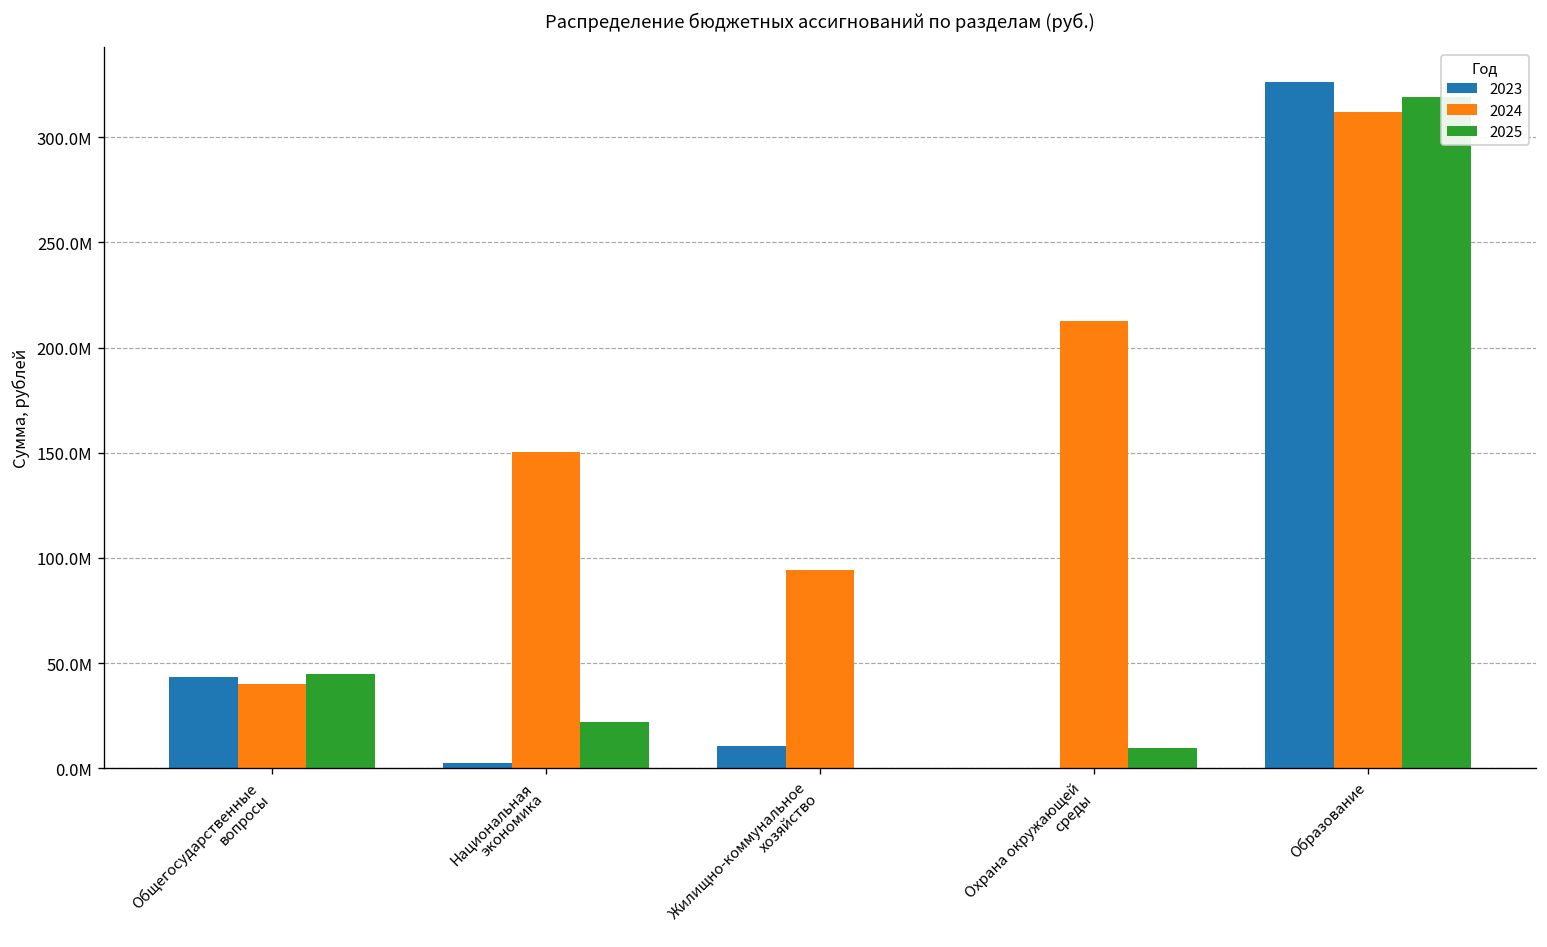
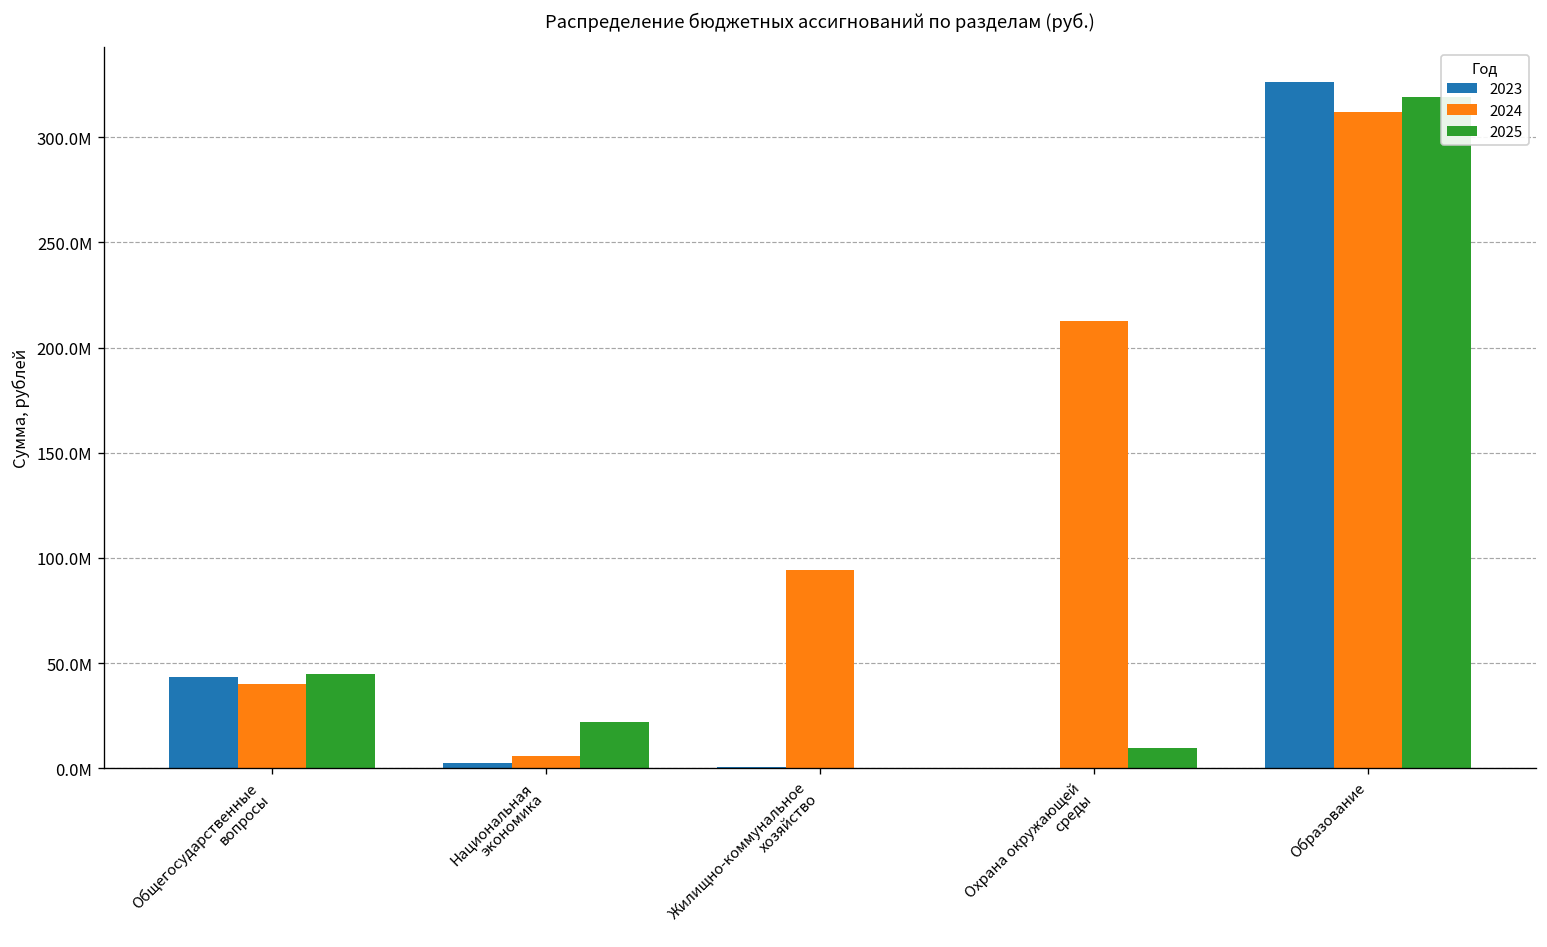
  {
    "2023": {
      "Общегосударственные вопросы": 43000000,
      "Национальная экономика": 2000000,
-     "Жилищно-коммунальное хозяйство": 10000000,
+     "Жилищно-коммунальное хозяйство": 1000000,
      "Образование": 326000000
    },
    "2024": {
      "Общегосударственные вопросы": 40000000,
-     "Национальная экономика": 150000000,
+     "Национальная экономика": 6000000,
      "Жилищно-коммунальное хозяйство": 94000000,
      "Охрана окружающей среды": 212000000,
      "Образование": 312000000
    },
    "2025": {
      "Общегосударственные вопросы": 45000000,
      "Национальная экономика": 22000000,
      "Жилищно-коммунальное хозяйство": 0,
      "Охрана окружающей среды": 9000000,
      "Образование": 319000000
    }
  }
